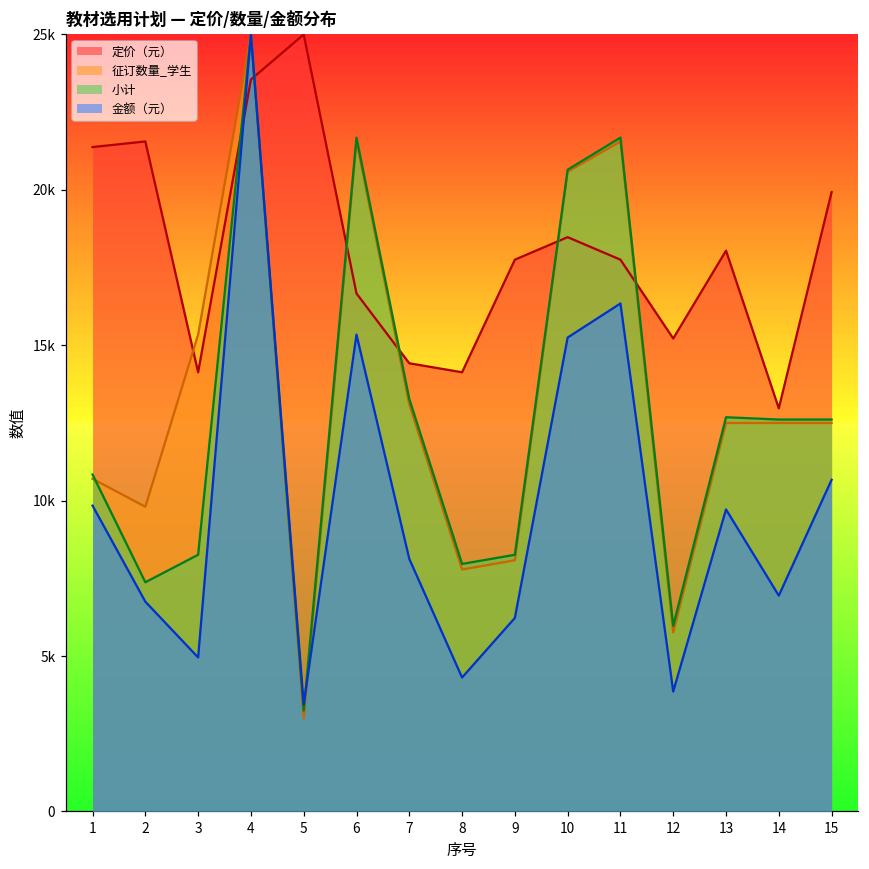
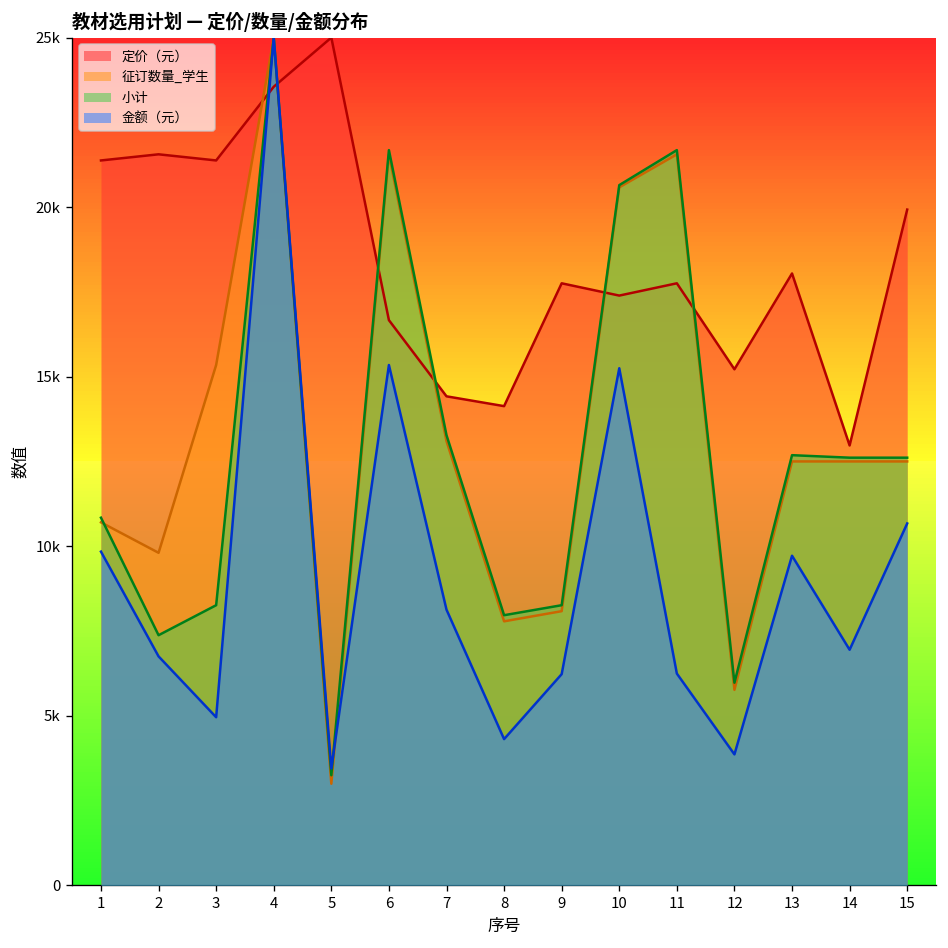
  {
    "定价（元）": {
      "1": 21400,
      "2": 21600,
-     "3": 14100,
+     "3": 21400,
      "4": 23600,
      "5": 25000,
      "6": 16700,
      "7": 14400,
      "8": 14100,
      "9": 17800,
-     "10": 18500,
+     "10": 17400,
      "11": 17800,
      "12": 15200,
      "13": 18000,
      "14": 13000,
      "15": 19900
    },
    "征订数量_学生": {
      "1": 10700,
      "2": 9800,
      "3": 15300,
      "5": 3000,
      "6": 21600,
      "7": 13100,
      "8": 7800,
      "9": 8100,
      "11": 21600,
      "12": 5800,
      "13": 12500,
      "14": 12500,
      "15": 12500
    },
    "小计": {
      "1": 10800,
      "2": 7400,
      "3": 8300,
      "5": 3200,
      "6": 21700,
      "7": 13300,
      "8": 8000,
      "9": 8300,
      "11": 21700,
      "12": 6000,
      "13": 12700,
      "14": 12600,
      "15": 12600
    },
    "金额（元）": {
      "1": 9800,
      "2": 6800,
      "3": 5000,
      "5": 3400,
      "6": 15300,
      "7": 8100,
      "8": 4300,
      "9": 6200,
      "10": 15200,
-     "11": 16300,
+     "11": 6200,
      "12": 3900,
      "13": 9700,
      "14": 6900,
      "15": 10700
    }
  }
